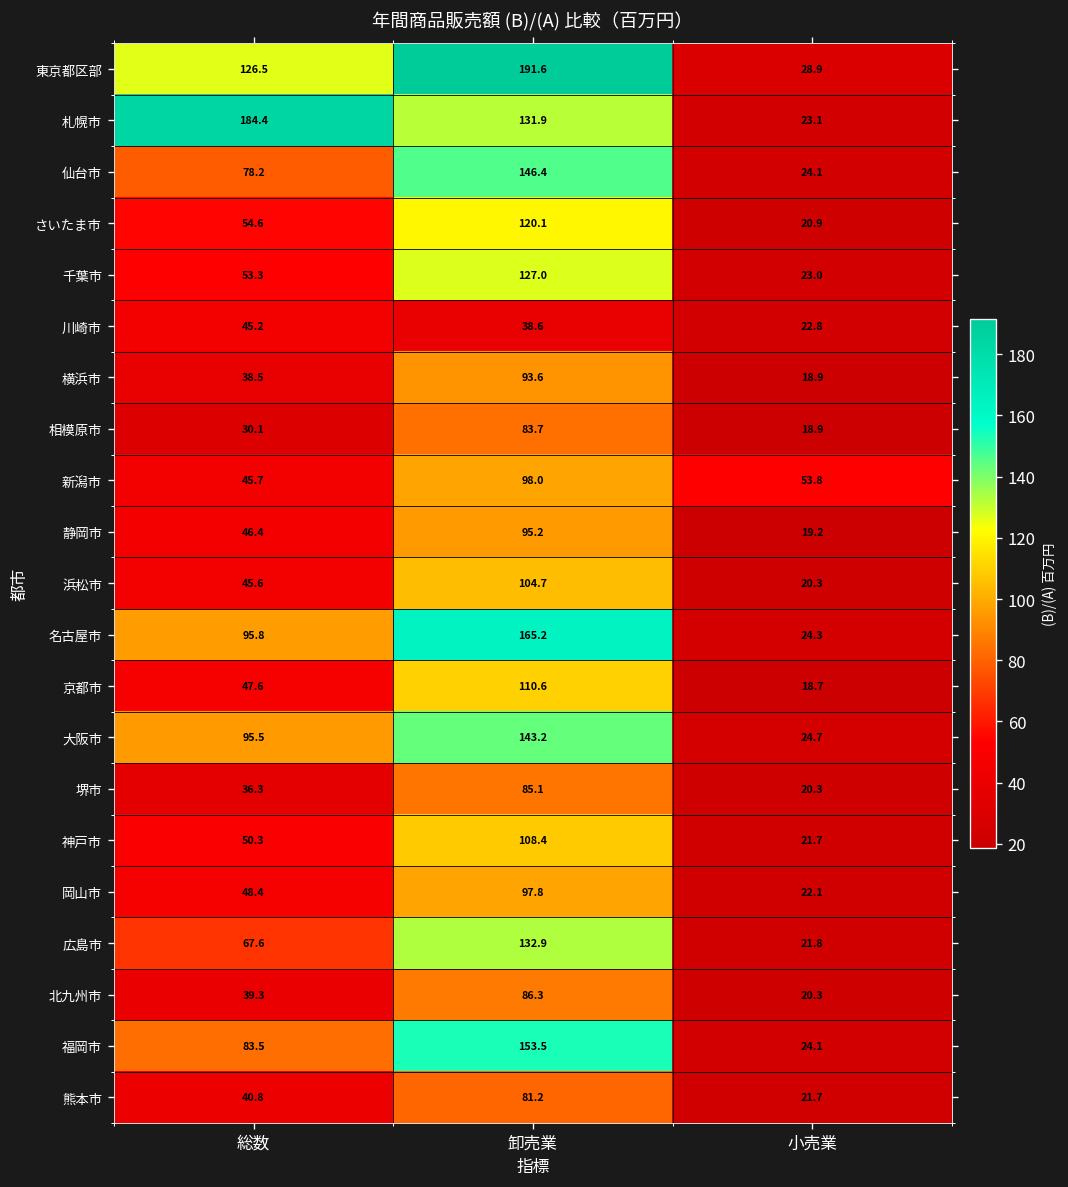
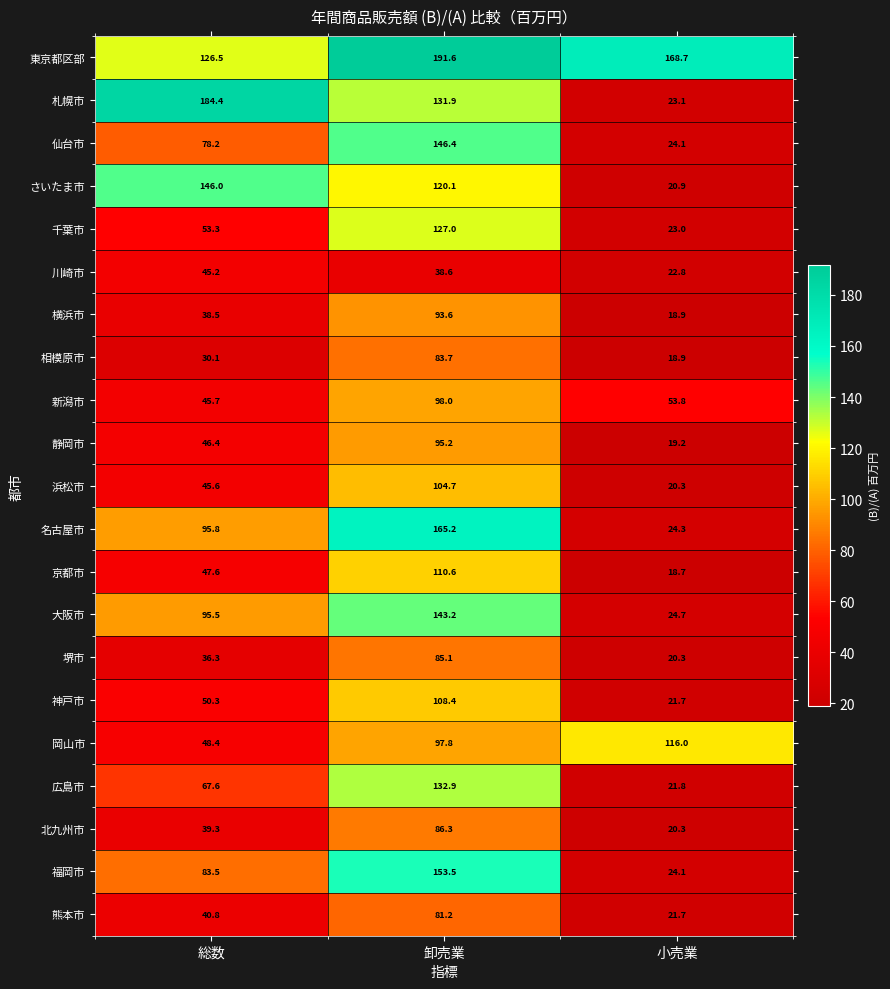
  {
    "東京都区部": {
      "総数": 126.5,
      "卸売業": 191.6,
-     "小売業": 28.9
+     "小売業": 168.7
    },
    "札幌市": {
      "総数": 184.4,
      "卸売業": 131.9,
      "小売業": 23.1
    },
    "仙台市": {
      "総数": 78.2,
      "卸売業": 146.4,
      "小売業": 24.1
    },
    "さいたま市": {
-     "総数": 54.6,
+     "総数": 146.0,
      "卸売業": 120.1,
      "小売業": 20.9
    },
    "千葉市": {
      "総数": 53.3,
      "卸売業": 127.0,
      "小売業": 23.0
    },
    "川崎市": {
      "総数": 45.2,
      "卸売業": 38.6,
      "小売業": 22.8
    },
    "横浜市": {
      "総数": 38.5,
      "卸売業": 93.6,
      "小売業": 18.9
    },
    "相模原市": {
      "総数": 30.1,
      "卸売業": 83.7,
      "小売業": 18.9
    },
    "新潟市": {
      "総数": 45.7,
      "卸売業": 98.0,
      "小売業": 53.8
    },
    "静岡市": {
      "総数": 46.4,
      "卸売業": 95.2,
      "小売業": 19.2
    },
    "浜松市": {
      "総数": 45.6,
      "卸売業": 104.7,
      "小売業": 20.3
    },
    "名古屋市": {
      "総数": 95.8,
      "卸売業": 165.2,
      "小売業": 24.3
    },
    "京都市": {
      "総数": 47.6,
      "卸売業": 110.6,
      "小売業": 18.7
    },
    "大阪市": {
      "総数": 95.5,
      "卸売業": 143.2,
      "小売業": 24.7
    },
    "堺市": {
      "総数": 36.3,
      "卸売業": 85.1,
      "小売業": 20.3
    },
    "神戸市": {
      "総数": 50.3,
      "卸売業": 108.4,
      "小売業": 21.7
    },
    "岡山市": {
      "総数": 48.4,
      "卸売業": 97.8,
-     "小売業": 22.1
+     "小売業": 116.0
    },
    "広島市": {
      "総数": 67.6,
      "卸売業": 132.9,
      "小売業": 21.8
    },
    "北九州市": {
      "総数": 39.3,
      "卸売業": 86.3,
      "小売業": 20.3
    },
    "福岡市": {
      "総数": 83.5,
      "卸売業": 153.5,
      "小売業": 24.1
    },
    "熊本市": {
      "総数": 40.8,
      "卸売業": 81.2,
      "小売業": 21.7
    }
  }
